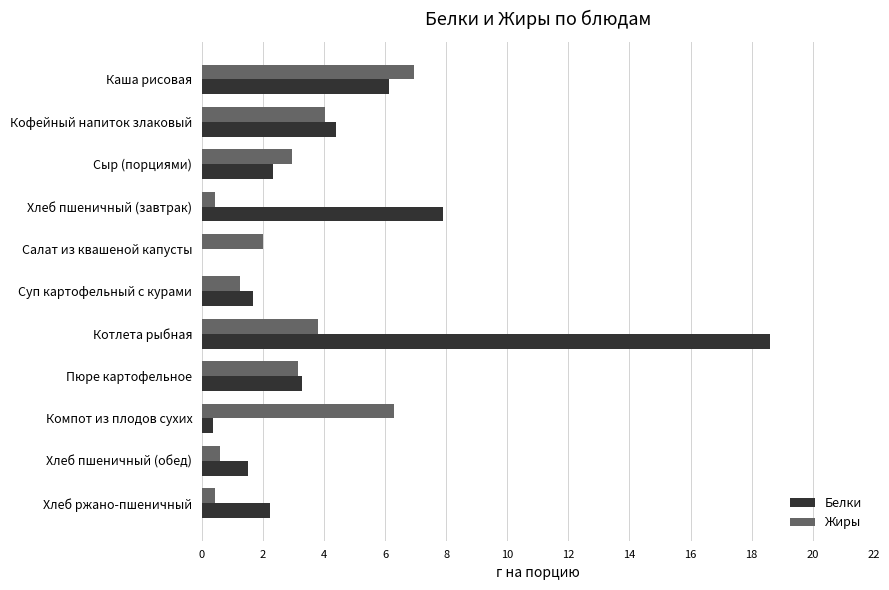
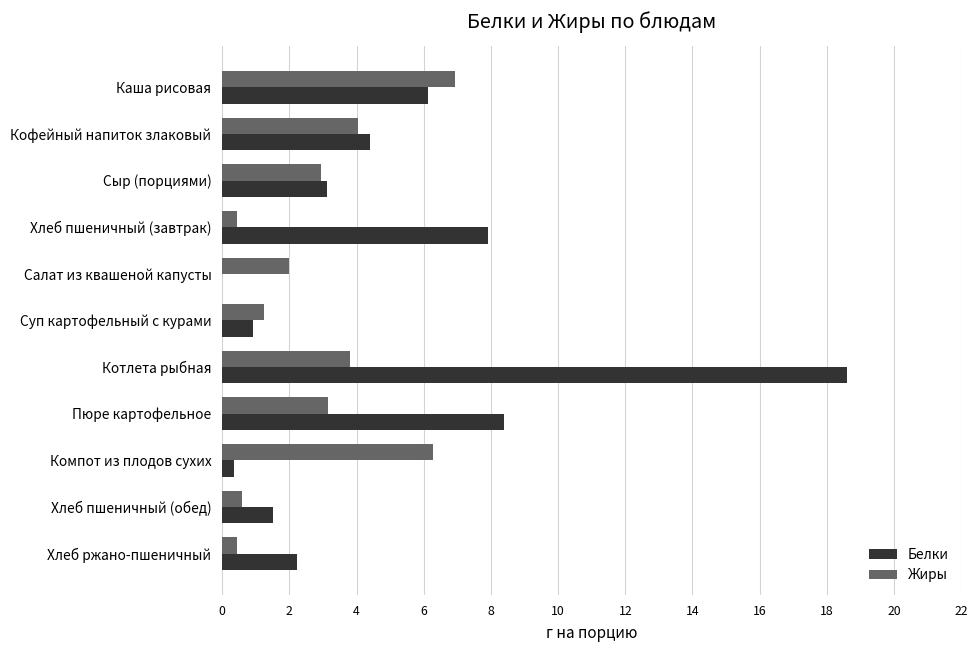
  {
    "Белки": {
      "Каша рисовая": 6.1,
      "Кофейный напиток злаковый": 4.4,
-     "Сыр (порциями)": 2.3,
+     "Сыр (порциями)": 3.1,
      "Хлеб пшеничный (завтрак)": 7.9,
      "Салат из квашеной капусты": 0.0,
-     "Суп картофельный с курами": 1.7,
+     "Суп картофельный с курами": 0.9,
      "Котлета рыбная": 18.6,
-     "Пюре картофельное": 3.3,
+     "Пюре картофельное": 8.4,
      "Компот из плодов сухих": 0.4,
      "Хлеб пшеничный (обед)": 1.5,
      "Хлеб ржано-пшеничный": 2.2
    },
    "Жиры": {
      "Каша рисовая": 6.9,
      "Кофейный напиток злаковый": 4.0,
      "Сыр (порциями)": 3.0,
      "Хлеб пшеничный (завтрак)": 0.4,
      "Салат из квашеной капусты": 2.0,
      "Суп картофельный с курами": 1.3,
      "Котлета рыбная": 3.8,
      "Пюре картофельное": 3.1,
      "Компот из плодов сухих": 6.3,
      "Хлеб пшеничный (обед)": 0.6,
      "Хлеб ржано-пшеничный": 0.4
    }
  }
